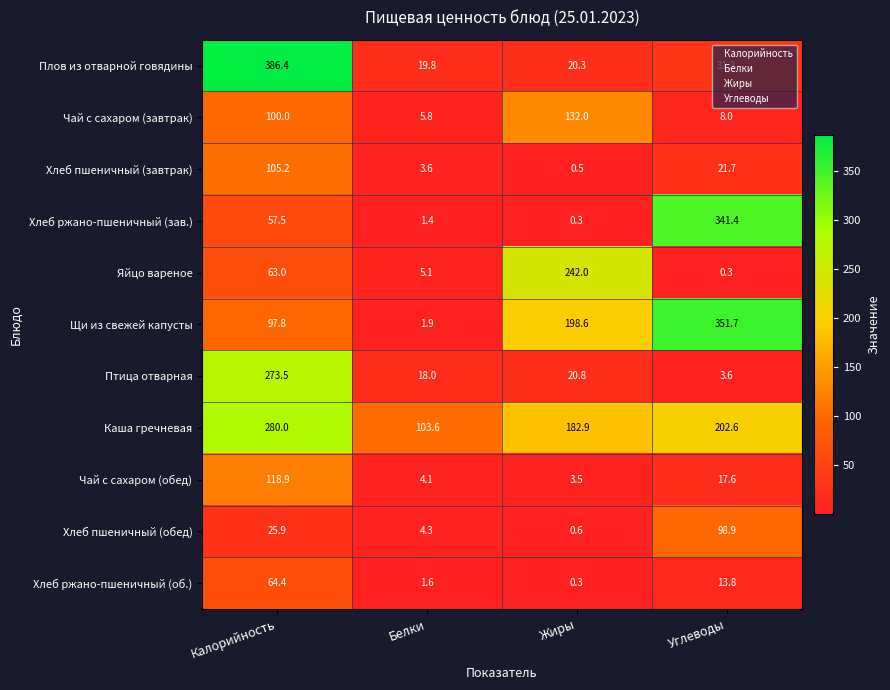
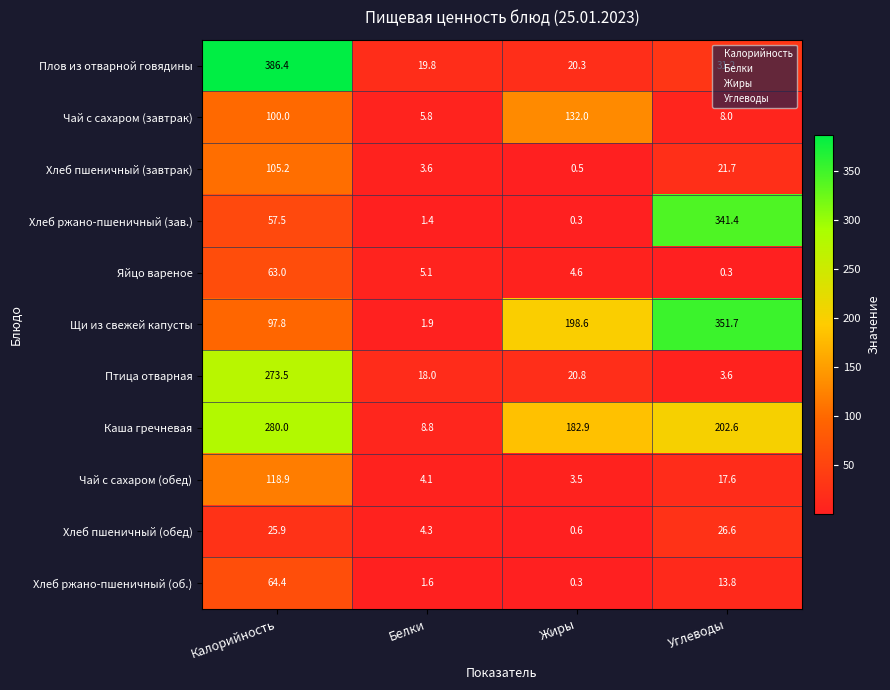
  {
    "Плов из отварной говядины": {
      "Калорийность": 386.4,
      "Белки": 19.8,
      "Жиры": 20.3
    },
    "Чай с сахаром (завтрак)": {
      "Калорийность": 100.0,
      "Белки": 5.8,
      "Жиры": 132.0,
      "Углеводы": 8.0
    },
    "Хлеб пшеничный (завтрак)": {
      "Калорийность": 105.2,
      "Белки": 3.6,
      "Жиры": 0.5,
      "Углеводы": 21.7
    },
    "Хлеб ржано-пшеничный (зав.)": {
      "Калорийность": 57.5,
      "Белки": 1.4,
      "Жиры": 0.3,
      "Углеводы": 341.4
    },
    "Яйцо вареное": {
      "Калорийность": 63.0,
      "Белки": 5.1,
-     "Жиры": 242.0,
+     "Жиры": 4.6,
      "Углеводы": 0.3
    },
    "Щи из свежей капусты": {
      "Калорийность": 97.8,
      "Белки": 1.9,
      "Жиры": 198.6,
      "Углеводы": 351.7
    },
    "Птица отварная": {
      "Калорийность": 273.5,
      "Белки": 18.0,
      "Жиры": 20.8,
      "Углеводы": 3.6
    },
    "Каша гречневая": {
      "Калорийность": 280.0,
-     "Белки": 103.6,
+     "Белки": 8.8,
      "Жиры": 182.9,
      "Углеводы": 202.6
    },
    "Чай с сахаром (обед)": {
      "Калорийность": 118.9,
      "Белки": 4.1,
      "Жиры": 3.5,
      "Углеводы": 17.6
    },
    "Хлеб пшеничный (обед)": {
      "Калорийность": 25.9,
      "Белки": 4.3,
      "Жиры": 0.6,
-     "Углеводы": 98.9
+     "Углеводы": 26.6
    },
    "Хлеб ржано-пшеничный (об.)": {
      "Калорийность": 64.4,
      "Белки": 1.6,
      "Жиры": 0.3,
      "Углеводы": 13.8
    }
  }
